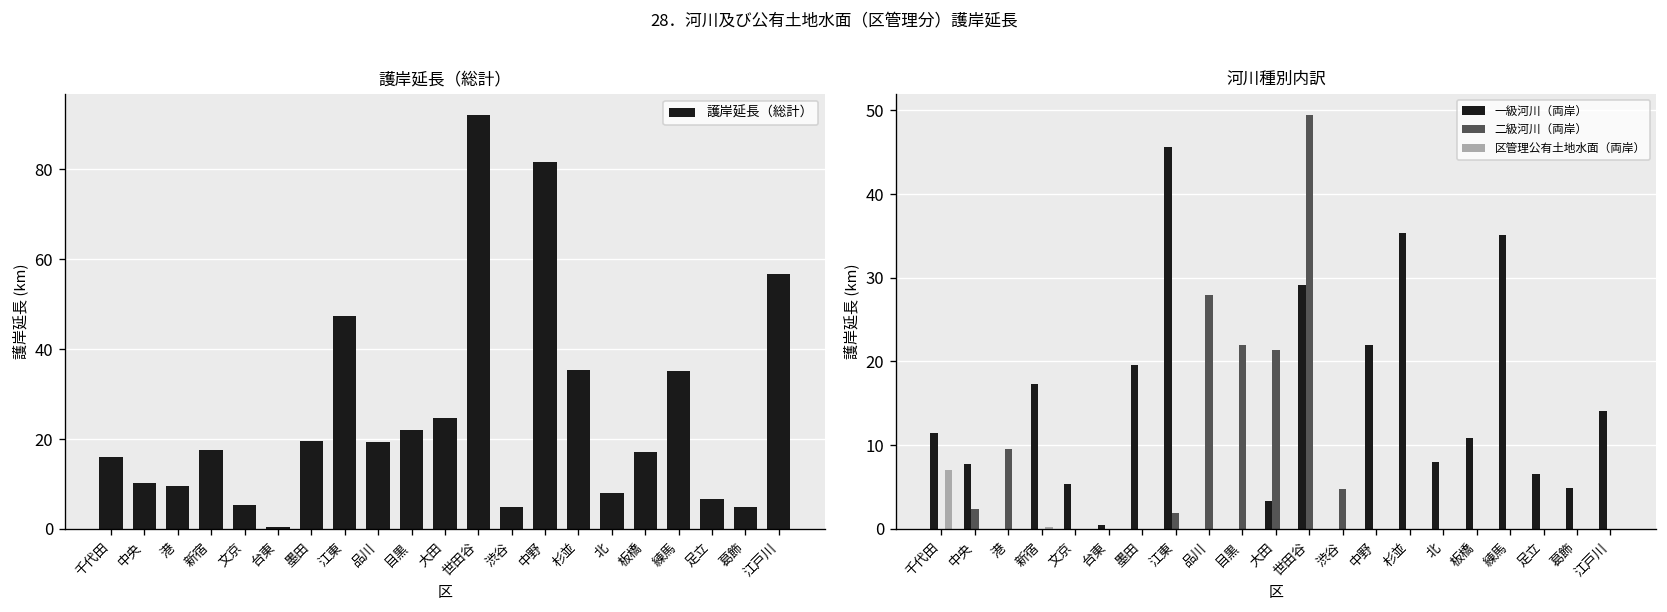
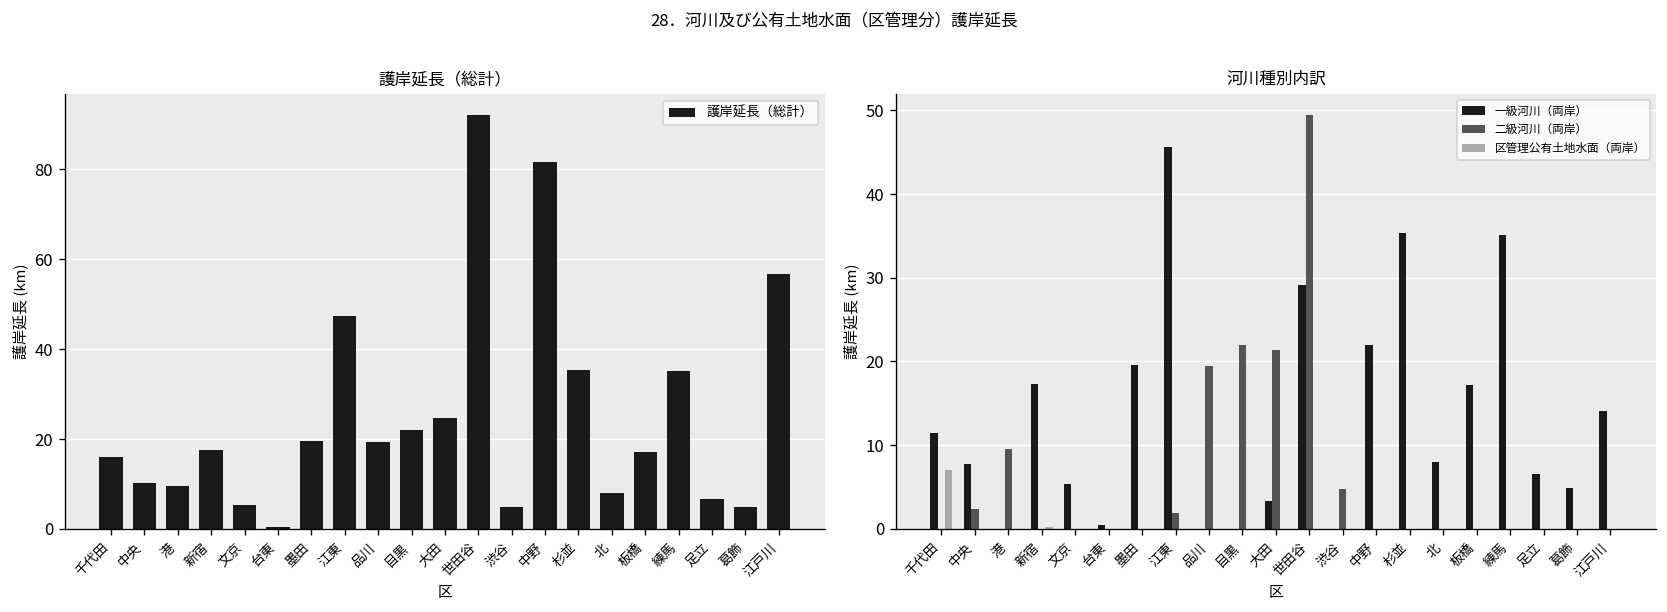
  {
    "護岸延長（総計）": {
      "千代田": 16,
      "中央": 10,
      "港": 10,
      "新宿": 18,
      "文京": 5,
      "墨田": 20,
      "江東": 47,
      "品川": 19,
      "目黒": 22,
      "大田": 25,
      "世田谷": 92,
      "渋谷": 5,
      "中野": 81,
      "杉並": 35,
      "北": 8,
      "板橋": 17,
      "練馬": 35,
      "足立": 7,
      "葛飾": 5,
      "江戸川": 57
    },
    "河川種別内訳": {
      "一級河川（両岸）": {
        "千代田": 11,
        "中央": 8,
        "港": 0,
        "新宿": 17,
        "文京": 5,
        "台東": 1,
        "墨田": 20,
        "江東": 46,
        "品川": 0,
        "目黒": 0,
        "大田": 3,
        "世田谷": 29,
        "渋谷": 0,
        "中野": 22,
        "杉並": 35,
        "北": 8,
-       "板橋": 11,
+       "板橋": 17,
        "練馬": 35,
        "足立": 7,
        "葛飾": 5,
        "江戸川": 14
      },
      "二級河川（両岸）": {
        "千代田": 0,
        "中央": 2,
        "港": 10,
        "新宿": 0,
        "文京": 0,
        "台東": 0,
        "墨田": 0,
        "江東": 2,
-       "品川": 28,
+       "品川": 19,
        "目黒": 22,
        "大田": 21,
        "世田谷": 49,
        "渋谷": 5,
        "中野": 0,
        "杉並": 0,
        "北": 0,
        "板橋": 0,
        "練馬": 0,
        "足立": 0,
        "葛飾": 0,
        "江戸川": 0
      },
      "区管理公有土地水面（両岸）": {
        "千代田": 7,
        "中央": 0,
        "港": 0,
        "文京": 0,
        "台東": 0,
        "墨田": 0,
        "江東": 0,
        "品川": 0,
        "目黒": 0,
        "大田": 0,
        "世田谷": 0,
        "渋谷": 0,
        "中野": 0,
        "杉並": 0,
        "北": 0,
        "板橋": 0,
        "練馬": 0,
        "足立": 0,
        "葛飾": 0,
        "江戸川": 0
      }
    }
  }
